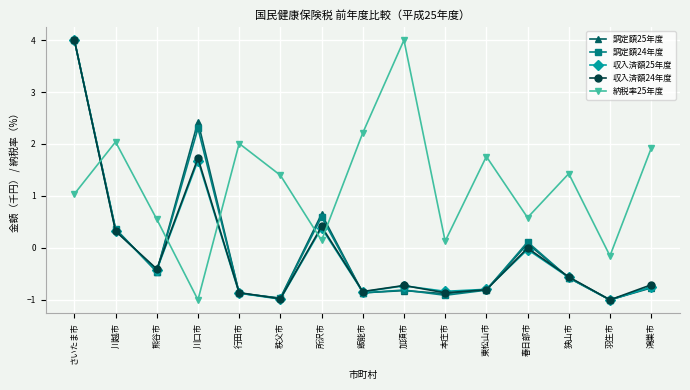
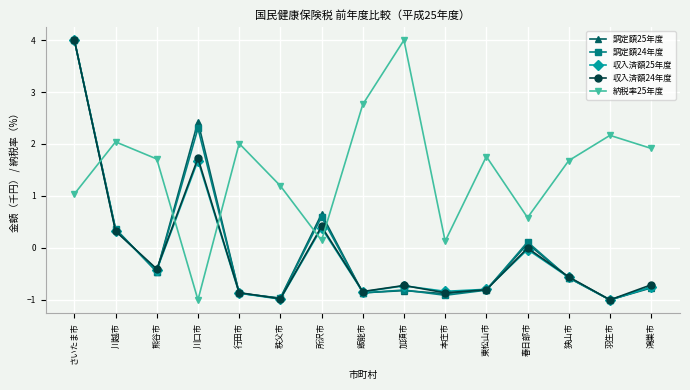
  {
    "納税率25年度": {
      "さいたま市": 1.0,
      "川越市": 2.0,
-     "熊谷市": 0.6,
+     "熊谷市": 1.7,
      "川口市": -1.0,
      "行田市": 2.0,
-     "秩父市": 1.4,
+     "秩父市": 1.2,
      "所沢市": 0.1,
-     "飯能市": 2.2,
+     "飯能市": 2.8,
      "加須市": 4.0,
      "本庄市": 0.1,
      "東松山市": 1.8,
      "春日部市": 0.6,
-     "狭山市": 1.4,
-     "羽生市": -0.2,
+     "狭山市": 1.7,
+     "羽生市": 2.2,
      "鴻巣市": 1.9
    }
  }
